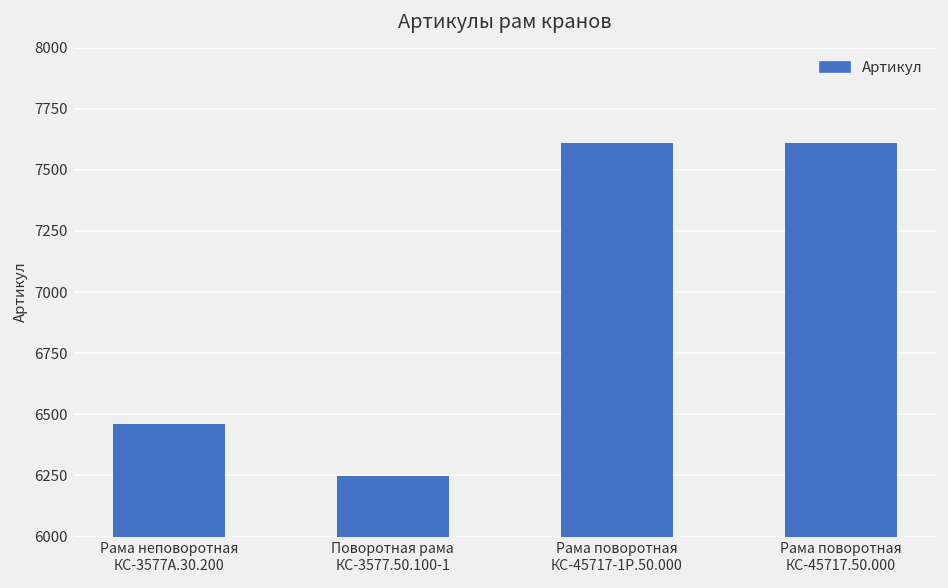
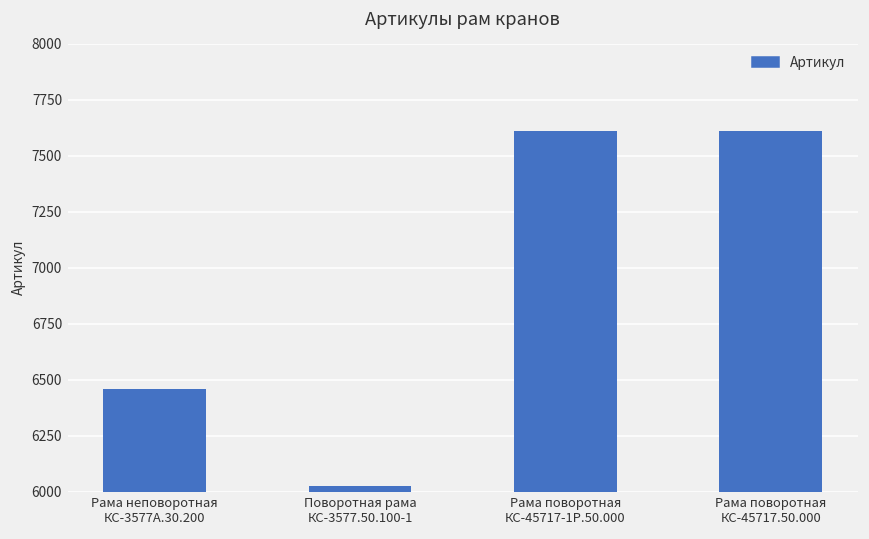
  {
    "Рама неповоротная КС-3577А.30.200": 6460,
-   "Поворотная рама КС-3577.50.100-1": 6250,
+   "Поворотная рама КС-3577.50.100-1": 6030,
    "Рама поворотная КС-45717-1Р.50.000": 7610,
    "Рама поворотная КС-45717.50.000": 7610
  }
